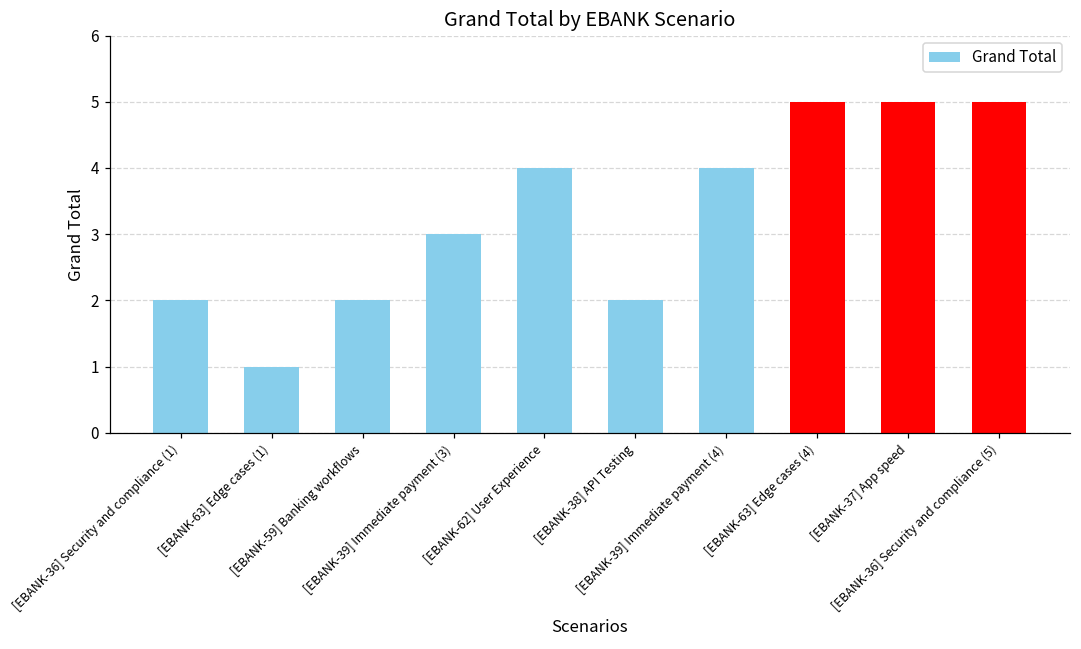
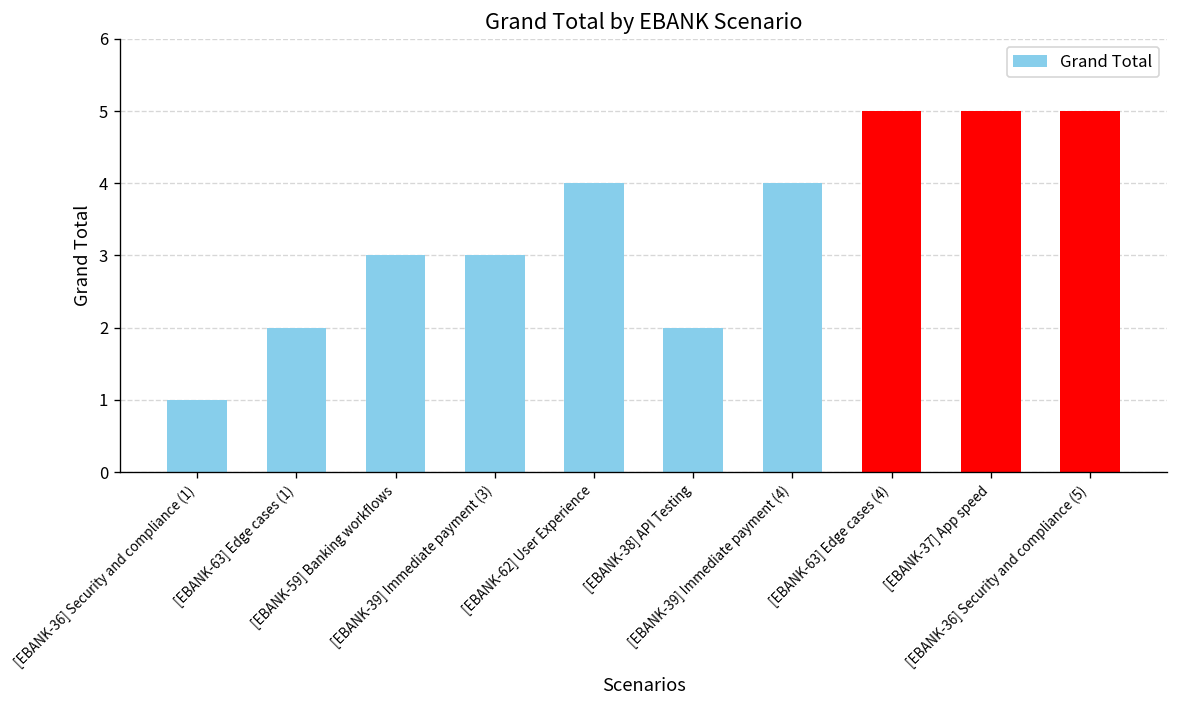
  {
-   "[EBANK-36] Security and compliance (1)": 2,
-   "[EBANK-63] Edge cases (1)": 1,
-   "[EBANK-59] Banking workflows": 2,
+   "[EBANK-36] Security and compliance (1)": 1,
+   "[EBANK-63] Edge cases (1)": 2,
+   "[EBANK-59] Banking workflows": 3,
    "[EBANK-39] Immediate payment (3)": 3,
    "[EBANK-62] User Experience": 4,
    "[EBANK-38] API Testing": 2,
    "[EBANK-39] Immediate payment (4)": 4,
    "[EBANK-63] Edge cases (4)": 5,
    "[EBANK-37] App speed": 5,
    "[EBANK-36] Security and compliance (5)": 5
  }
